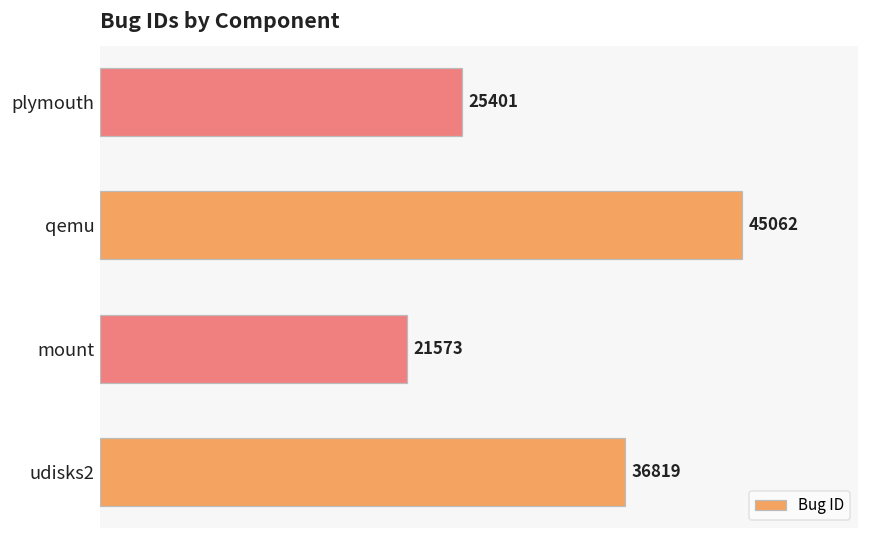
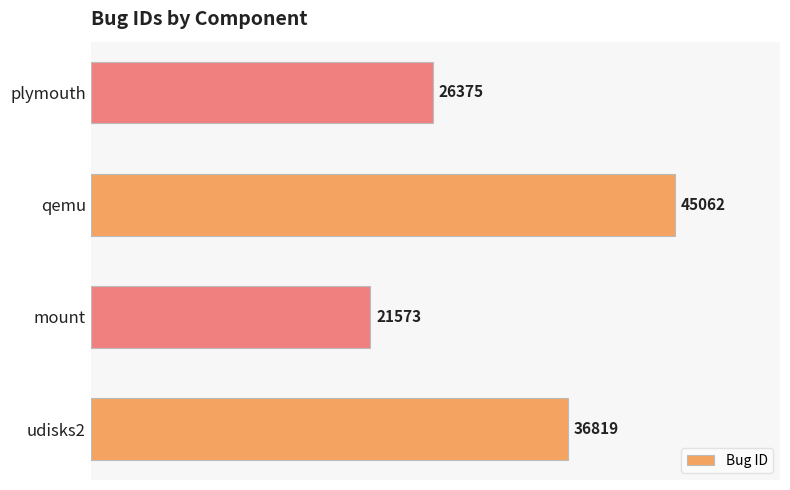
  {
-   "plymouth": 25401,
+   "plymouth": 26375,
    "qemu": 45062,
    "mount": 21573,
    "udisks2": 36819
  }
